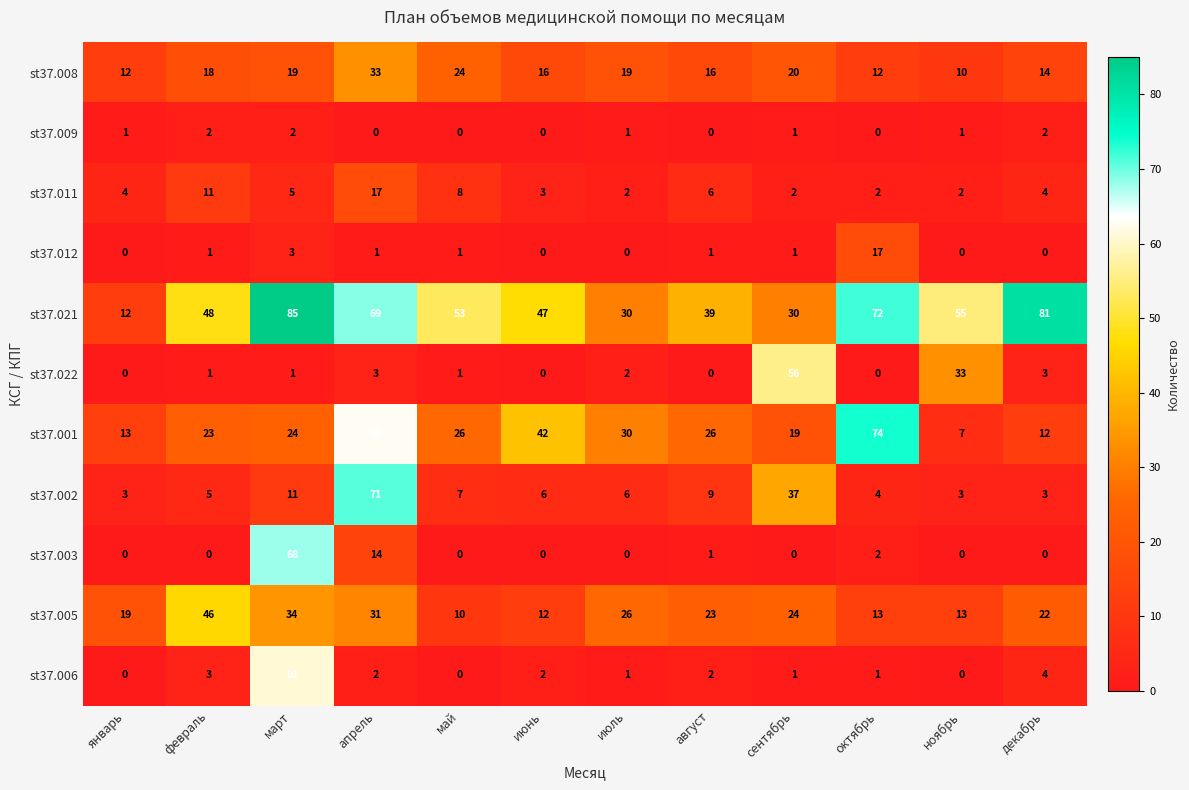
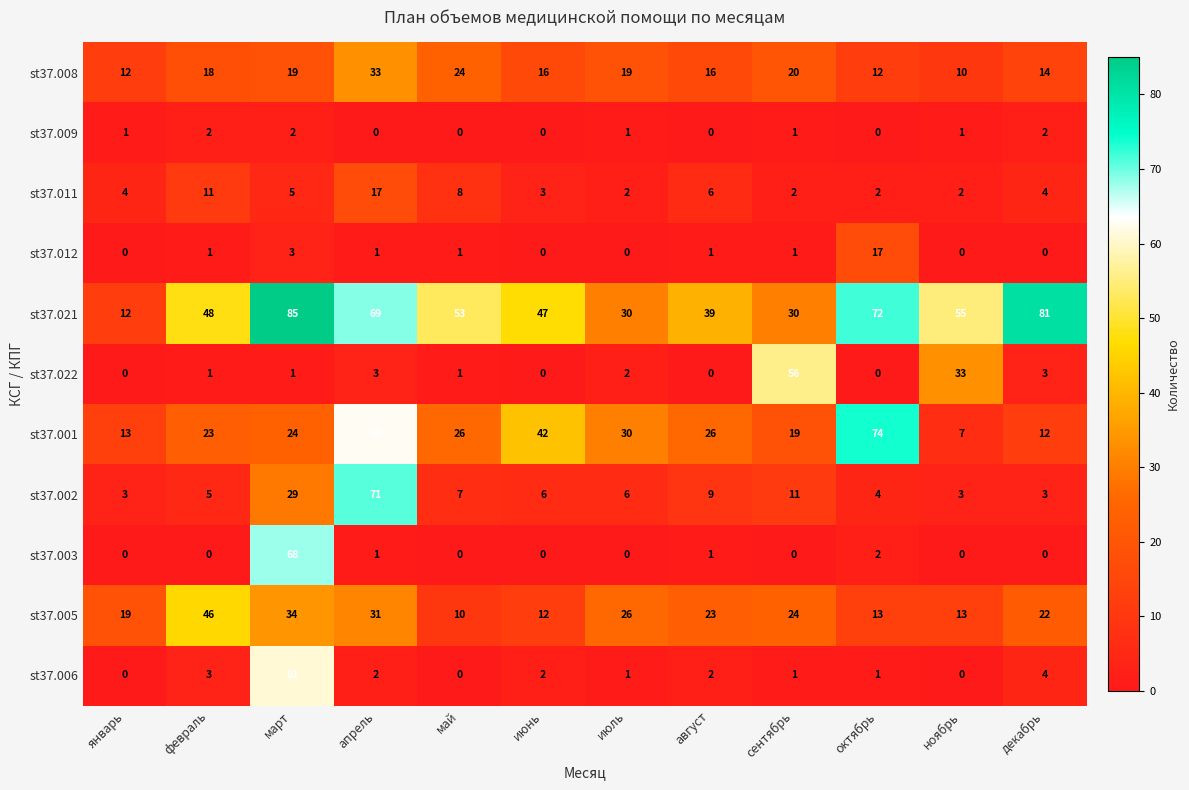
  {
    "st37.008": {
      "январь": 12,
      "февраль": 18,
      "март": 19,
      "апрель": 33,
      "май": 24,
      "июнь": 16,
      "июль": 19,
      "август": 16,
      "сентябрь": 20,
      "октябрь": 12,
      "ноябрь": 10,
      "декабрь": 14
    },
    "st37.009": {
      "январь": 1,
      "февраль": 2,
      "март": 2,
      "апрель": 0,
      "май": 0,
      "июнь": 0,
      "июль": 1,
      "август": 0,
      "сентябрь": 1,
      "октябрь": 0,
      "ноябрь": 1,
      "декабрь": 2
    },
    "st37.011": {
      "январь": 4,
      "февраль": 11,
      "март": 5,
      "апрель": 17,
      "май": 8,
      "июнь": 3,
      "июль": 2,
      "август": 6,
      "сентябрь": 2,
      "октябрь": 2,
      "ноябрь": 2,
      "декабрь": 4
    },
    "st37.012": {
      "январь": 0,
      "февраль": 1,
      "март": 3,
      "апрель": 1,
      "май": 1,
      "июнь": 0,
      "июль": 0,
      "август": 1,
      "сентябрь": 1,
      "октябрь": 17,
      "ноябрь": 0,
      "декабрь": 0
    },
    "st37.021": {
      "январь": 12,
      "февраль": 48,
      "март": 85,
      "апрель": 69,
      "май": 53,
      "июнь": 47,
      "июль": 30,
      "август": 39,
      "сентябрь": 30,
      "октябрь": 72,
      "ноябрь": 55,
      "декабрь": 81
    },
    "st37.022": {
      "январь": 0,
      "февраль": 1,
      "март": 1,
      "апрель": 3,
      "май": 1,
      "июнь": 0,
      "июль": 2,
      "август": 0,
      "сентябрь": 56,
      "октябрь": 0,
      "ноябрь": 33,
      "декабрь": 3
    },
    "st37.001": {
      "январь": 13,
      "февраль": 23,
      "март": 24,
      "май": 26,
      "июнь": 42,
      "июль": 30,
      "август": 26,
      "сентябрь": 19,
      "октябрь": 74,
      "ноябрь": 7,
      "декабрь": 12
    },
    "st37.002": {
      "январь": 3,
      "февраль": 5,
-     "март": 11,
+     "март": 29,
      "апрель": 71,
      "май": 7,
      "июнь": 6,
      "июль": 6,
      "август": 9,
-     "сентябрь": 37,
+     "сентябрь": 11,
      "октябрь": 4,
      "ноябрь": 3,
      "декабрь": 3
    },
    "st37.003": {
      "январь": 0,
      "февраль": 0,
      "март": 68,
-     "апрель": 14,
+     "апрель": 1,
      "май": 0,
      "июнь": 0,
      "июль": 0,
      "август": 1,
      "сентябрь": 0,
      "октябрь": 2,
      "ноябрь": 0,
      "декабрь": 0
    },
    "st37.005": {
      "январь": 19,
      "февраль": 46,
      "март": 34,
      "апрель": 31,
      "май": 10,
      "июнь": 12,
      "июль": 26,
      "август": 23,
      "сентябрь": 24,
      "октябрь": 13,
      "ноябрь": 13,
      "декабрь": 22
    },
    "st37.006": {
      "январь": 0,
      "февраль": 3,
      "апрель": 2,
      "май": 0,
      "июнь": 2,
      "июль": 1,
      "август": 2,
      "сентябрь": 1,
      "октябрь": 1,
      "ноябрь": 0,
      "декабрь": 4
    }
  }
